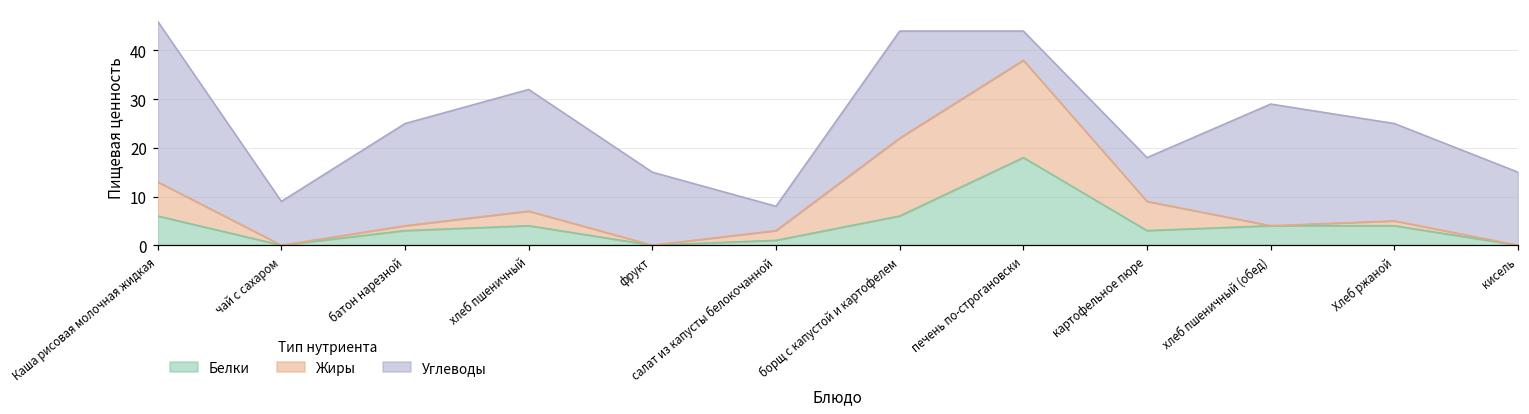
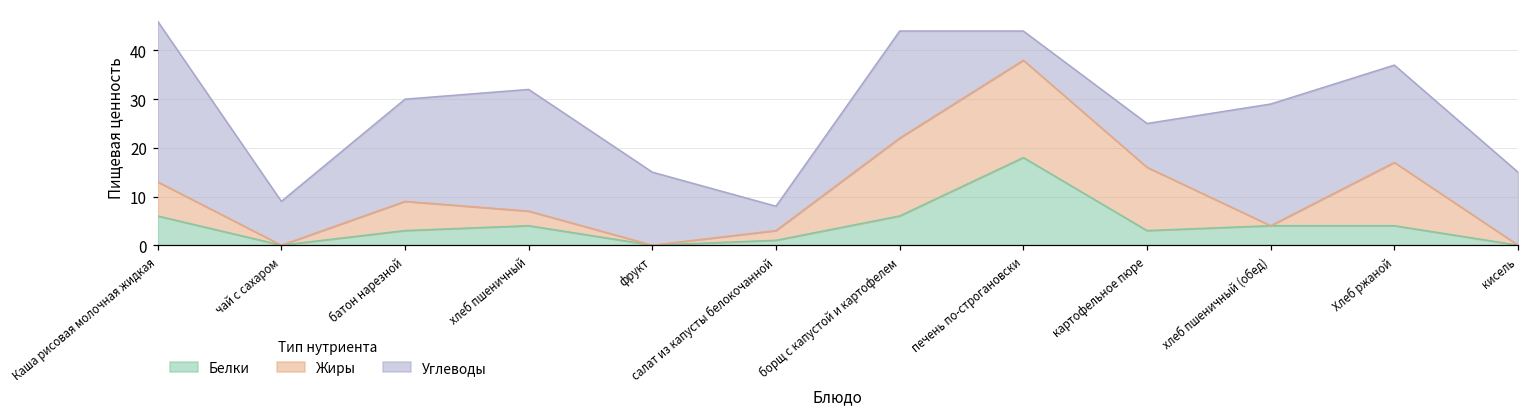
  {
    "Жиры": {
      "Каша рисовая молочная жидкая": 7,
-     "батон нарезной": 1,
+     "батон нарезной": 6,
      "хлеб пшеничный": 3,
      "салат из капусты белокочанной": 2,
      "борщ с капустой и картофелем": 16,
      "печень по-строгановски": 20,
-     "картофельное пюре": 6,
-     "Хлеб ржаной": 1
+     "картофельное пюре": 13,
+     "Хлеб ржаной": 13
    }
  }
